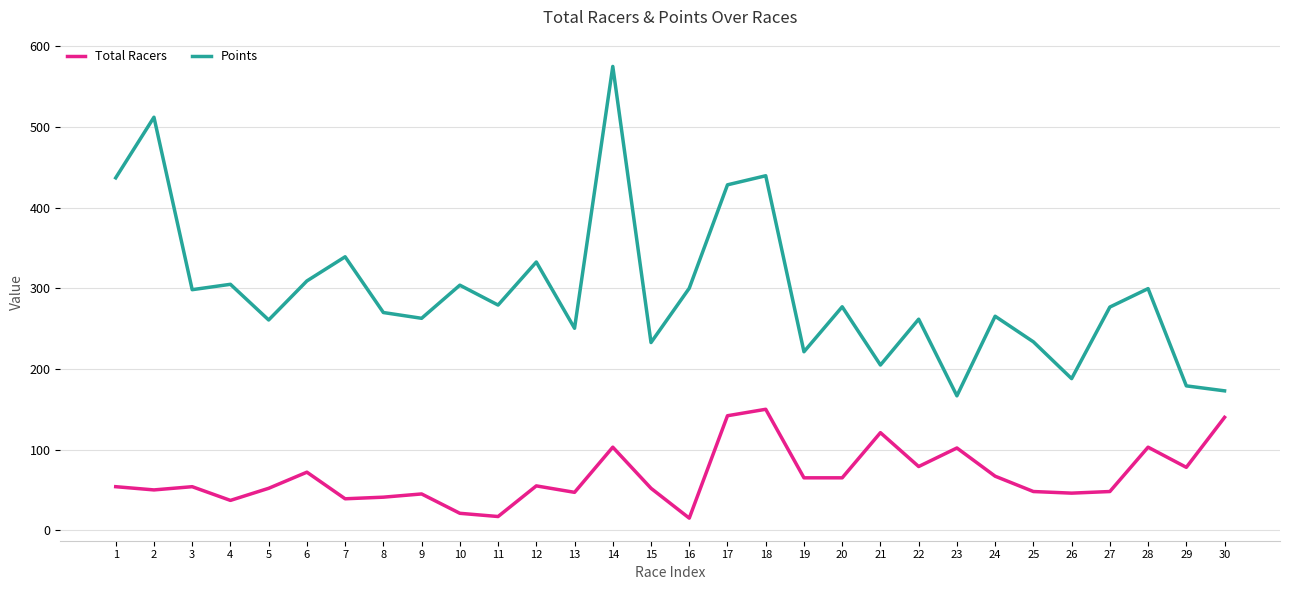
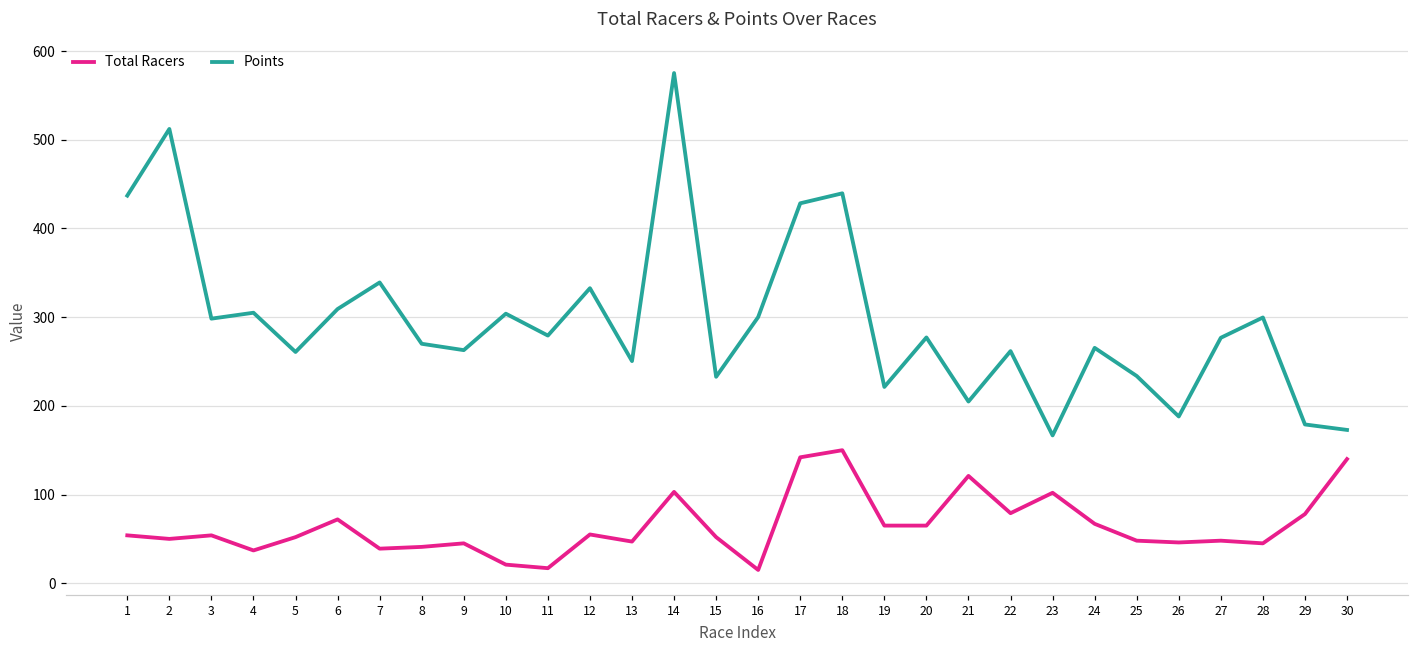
  {
    "Total Racers": {
      "1": 50,
      "2": 50,
      "3": 50,
      "4": 40,
      "5": 50,
      "6": 70,
      "7": 40,
      "8": 40,
      "9": 50,
      "10": 20,
      "11": 20,
      "12": 60,
      "13": 50,
      "14": 100,
      "15": 50,
      "16": 20,
      "17": 140,
      "18": 150,
      "19": 70,
      "20": 70,
      "21": 120,
      "22": 80,
      "23": 100,
      "24": 70,
      "25": 50,
      "26": 50,
      "27": 50,
-     "28": 100,
+     "28": 50,
      "29": 80,
      "30": 140
    },
    "Points": {
      "1": 440,
      "2": 510,
      "3": 300,
      "4": 310,
      "5": 260,
      "6": 310,
      "7": 340,
      "8": 270,
      "9": 260,
      "10": 300,
      "11": 280,
      "12": 330,
      "13": 250,
      "14": 580,
      "15": 230,
      "16": 300,
      "17": 430,
      "18": 440,
      "19": 220,
      "20": 280,
      "21": 200,
      "22": 260,
      "23": 170,
      "24": 270,
      "25": 230,
      "26": 190,
      "27": 280,
      "28": 300,
      "29": 180,
      "30": 170
    }
  }
